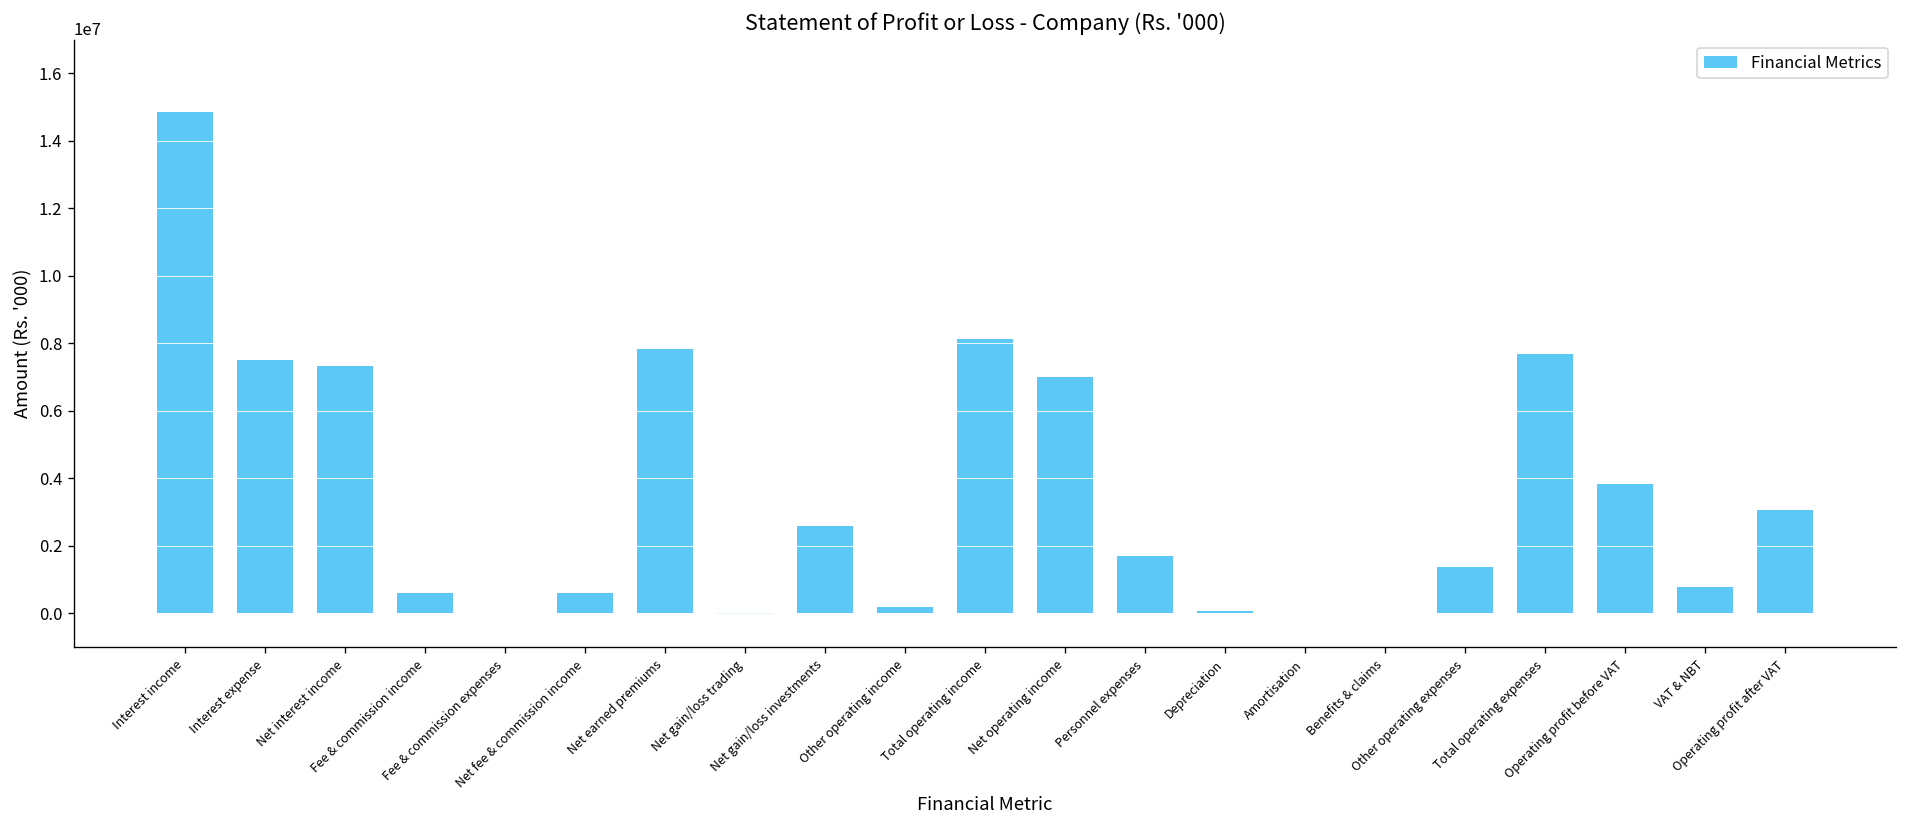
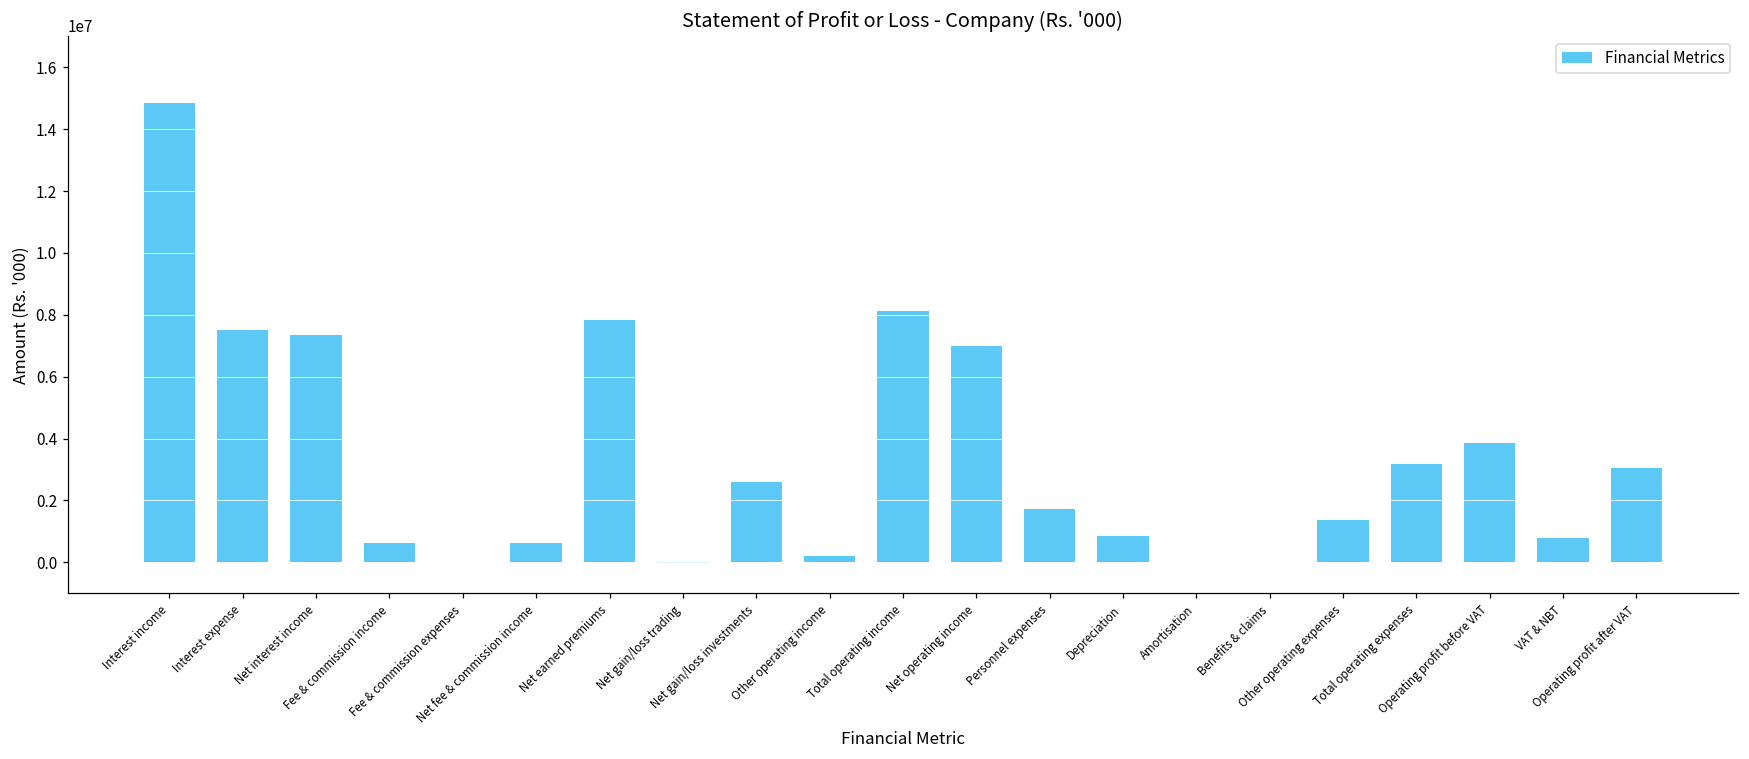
  {
    "Interest income": 14900000,
    "Interest expense": 7500000,
    "Net interest income": 7300000,
    "Fee & commission income": 600000,
    "Fee & commission expenses": 0,
    "Net fee & commission income": 600000,
    "Net earned premiums": 7800000,
    "Net gain/loss investments": 2600000,
    "Other operating income": 200000,
    "Total operating income": 8100000,
    "Net operating income": 7000000,
    "Personnel expenses": 1700000,
-   "Depreciation": 100000,
+   "Depreciation": 800000,
    "Benefits & claims": 0,
    "Other operating expenses": 1400000,
-   "Total operating expenses": 7700000,
+   "Total operating expenses": 3200000,
    "Operating profit before VAT": 3800000,
    "VAT & NBT": 800000,
    "Operating profit after VAT": 3100000
  }
